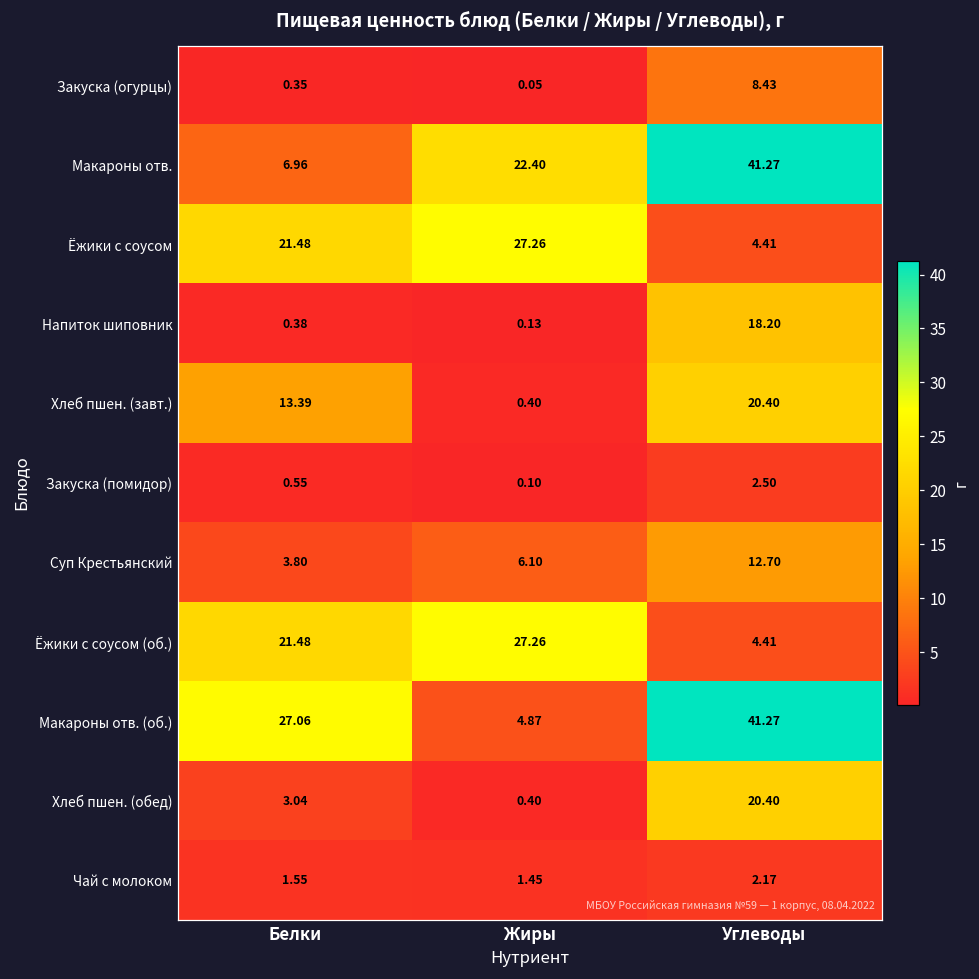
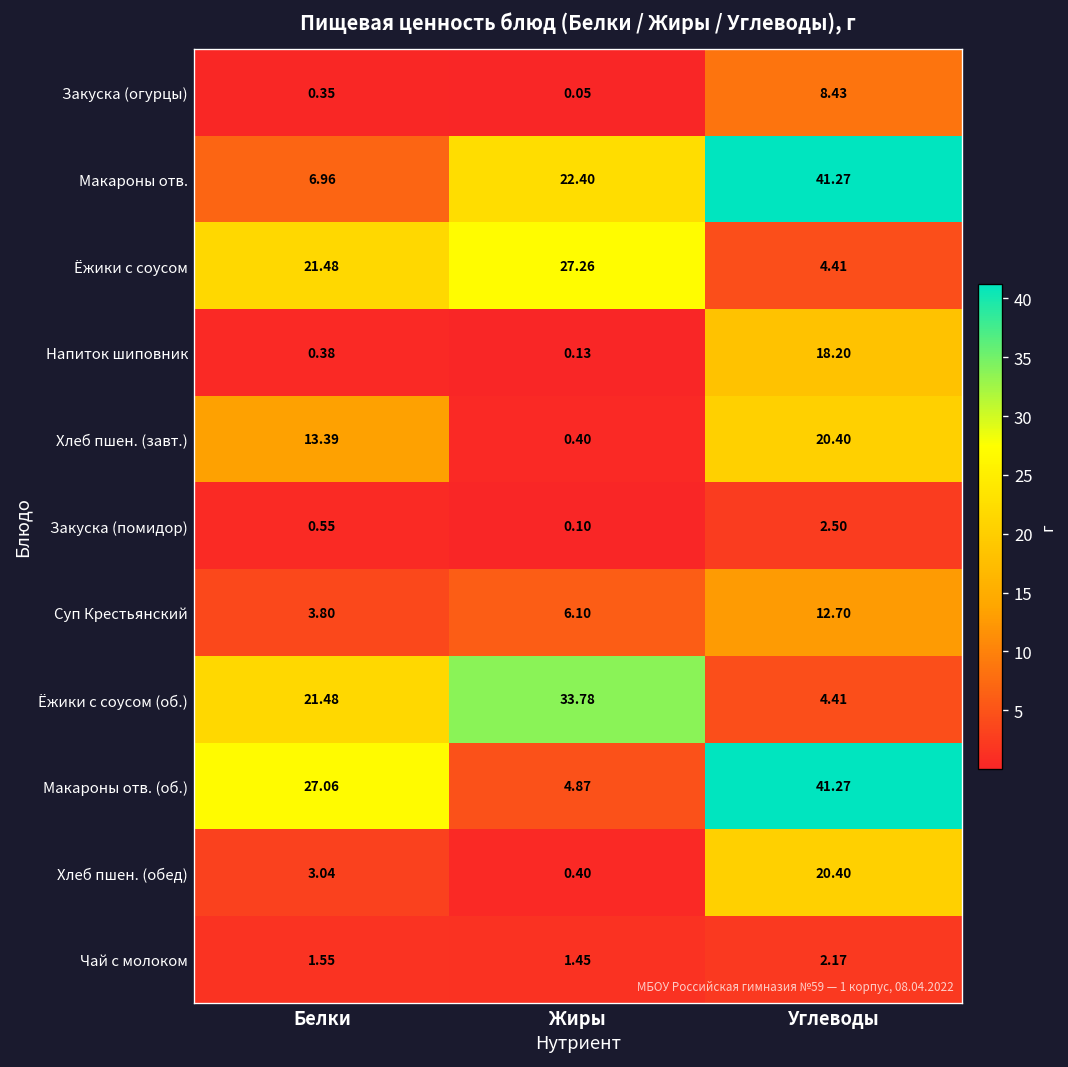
  {
    "Закуска (огурцы)": {
      "Белки": 0.35,
      "Жиры": 0.05,
      "Углеводы": 8.43
    },
    "Макароны отв.": {
      "Белки": 6.96,
      "Жиры": 22.40,
      "Углеводы": 41.27
    },
    "Ёжики с соусом": {
      "Белки": 21.48,
      "Жиры": 27.26,
      "Углеводы": 4.41
    },
    "Напиток шиповник": {
      "Белки": 0.38,
      "Жиры": 0.13,
      "Углеводы": 18.20
    },
    "Хлеб пшен. (завт.)": {
      "Белки": 13.39,
      "Жиры": 0.40,
      "Углеводы": 20.40
    },
    "Закуска (помидор)": {
      "Белки": 0.55,
      "Жиры": 0.10,
      "Углеводы": 2.50
    },
    "Суп Крестьянский": {
      "Белки": 3.80,
      "Жиры": 6.10,
      "Углеводы": 12.70
    },
    "Ёжики с соусом (об.)": {
      "Белки": 21.48,
-     "Жиры": 27.26,
+     "Жиры": 33.78,
      "Углеводы": 4.41
    },
    "Макароны отв. (об.)": {
      "Белки": 27.06,
      "Жиры": 4.87,
      "Углеводы": 41.27
    },
    "Хлеб пшен. (обед)": {
      "Белки": 3.04,
      "Жиры": 0.40,
      "Углеводы": 20.40
    },
    "Чай с молоком": {
      "Белки": 1.55,
      "Жиры": 1.45
    }
  }
